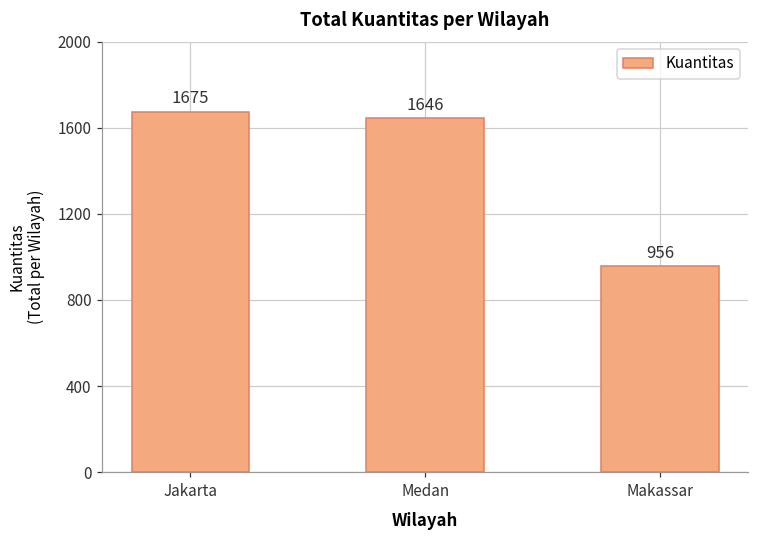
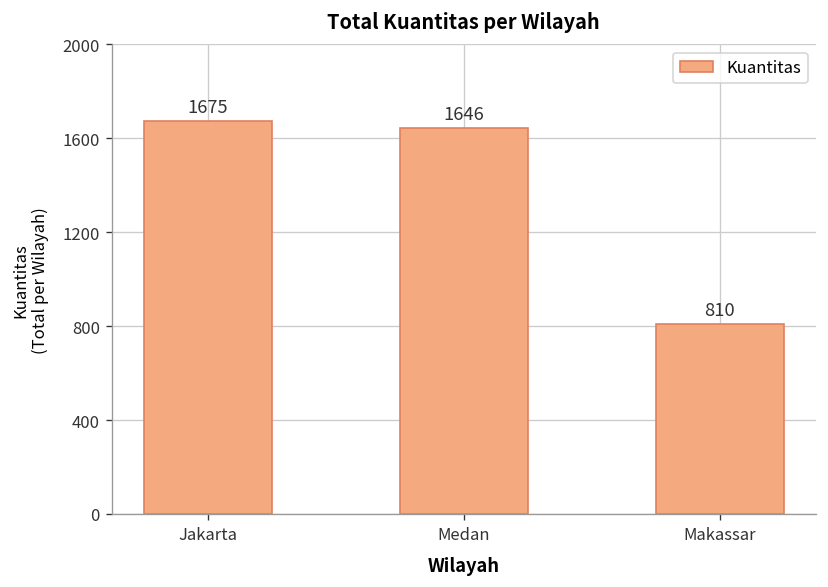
  {
    "Jakarta": 1675,
    "Medan": 1646,
-   "Makassar": 956
+   "Makassar": 810
  }
